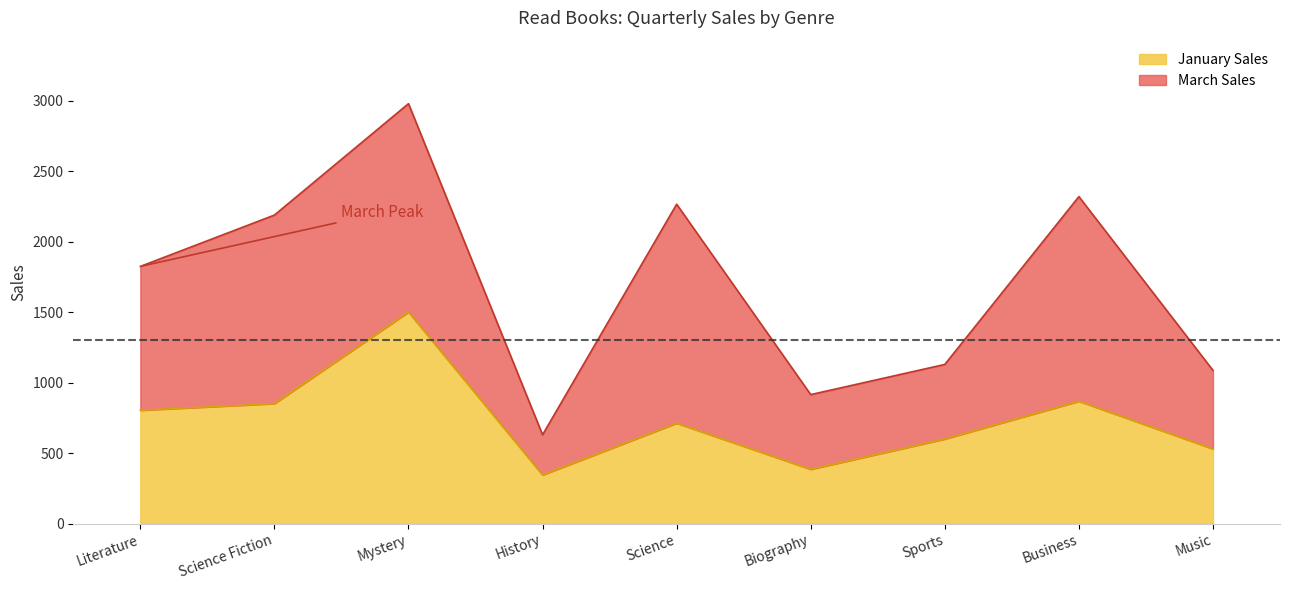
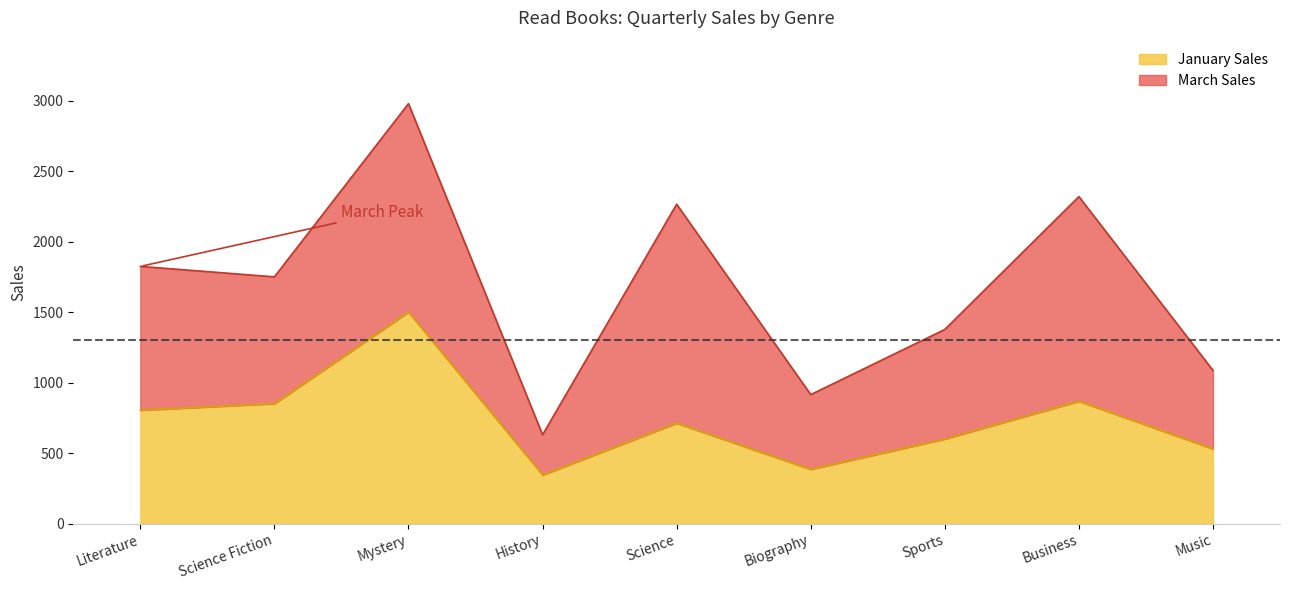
  {
    "January Sales": {
      "Literature": 800,
      "Science Fiction": 850,
      "Mystery": 1500,
      "History": 350,
      "Science": 710,
      "Biography": 390,
      "Sports": 600,
      "Business": 870,
      "Music": 530
    },
    "March Sales": {
      "Literature": 1020,
-     "Science Fiction": 1340,
+     "Science Fiction": 900,
      "Mystery": 1480,
      "History": 290,
      "Science": 1550,
      "Biography": 530,
-     "Sports": 530,
+     "Sports": 780,
      "Business": 1450,
      "Music": 560
    }
  }
